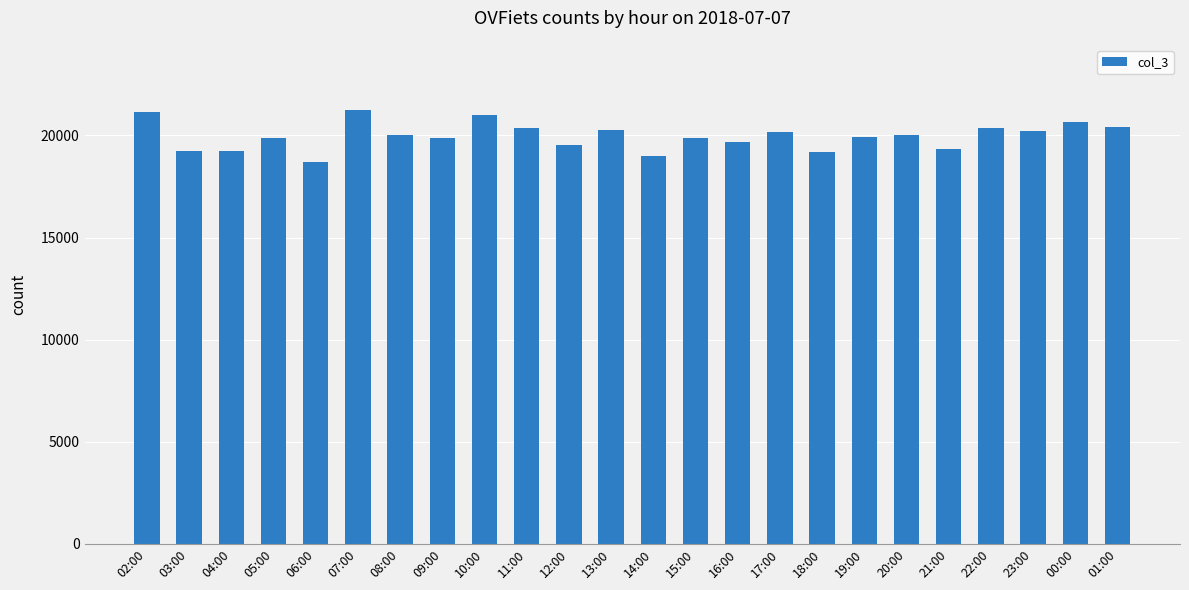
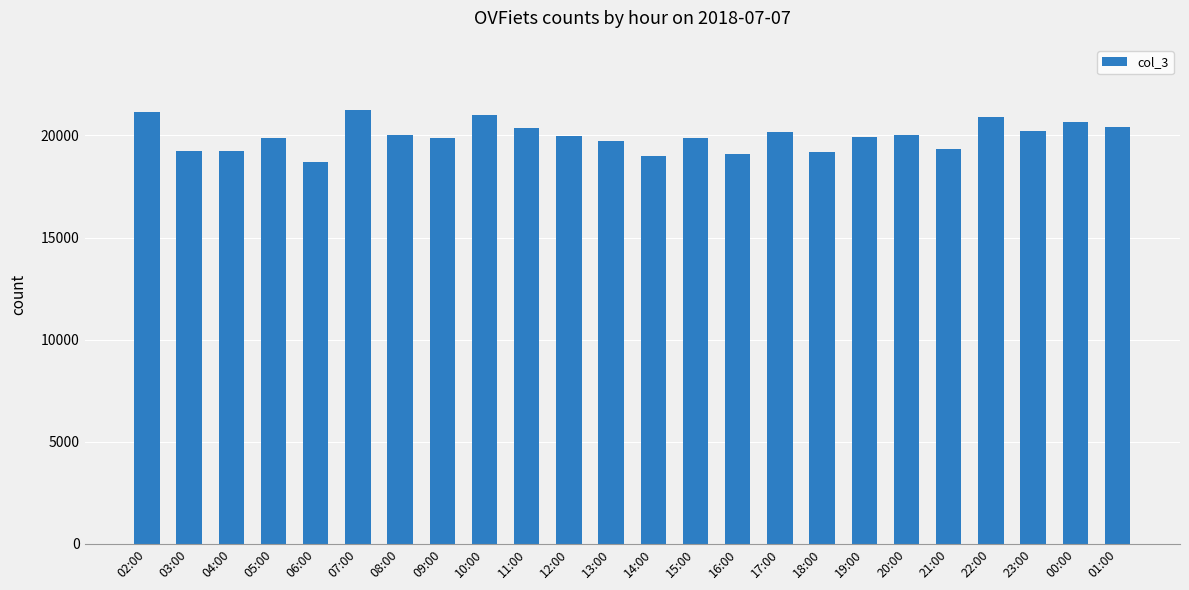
  {
    "02:00": 21200,
    "03:00": 19300,
    "04:00": 19200,
    "05:00": 19900,
    "06:00": 18700,
    "07:00": 21300,
    "08:00": 20000,
    "09:00": 19900,
    "10:00": 21000,
    "11:00": 20300,
-   "12:00": 19500,
-   "13:00": 20300,
+   "12:00": 20000,
+   "13:00": 19700,
    "14:00": 19000,
    "15:00": 19900,
-   "16:00": 19700,
+   "16:00": 19100,
    "17:00": 20200,
    "18:00": 19200,
    "19:00": 19900,
    "20:00": 20000,
    "21:00": 19300,
-   "22:00": 20400,
+   "22:00": 20900,
    "23:00": 20200,
    "00:00": 20700,
    "01:00": 20400
  }
